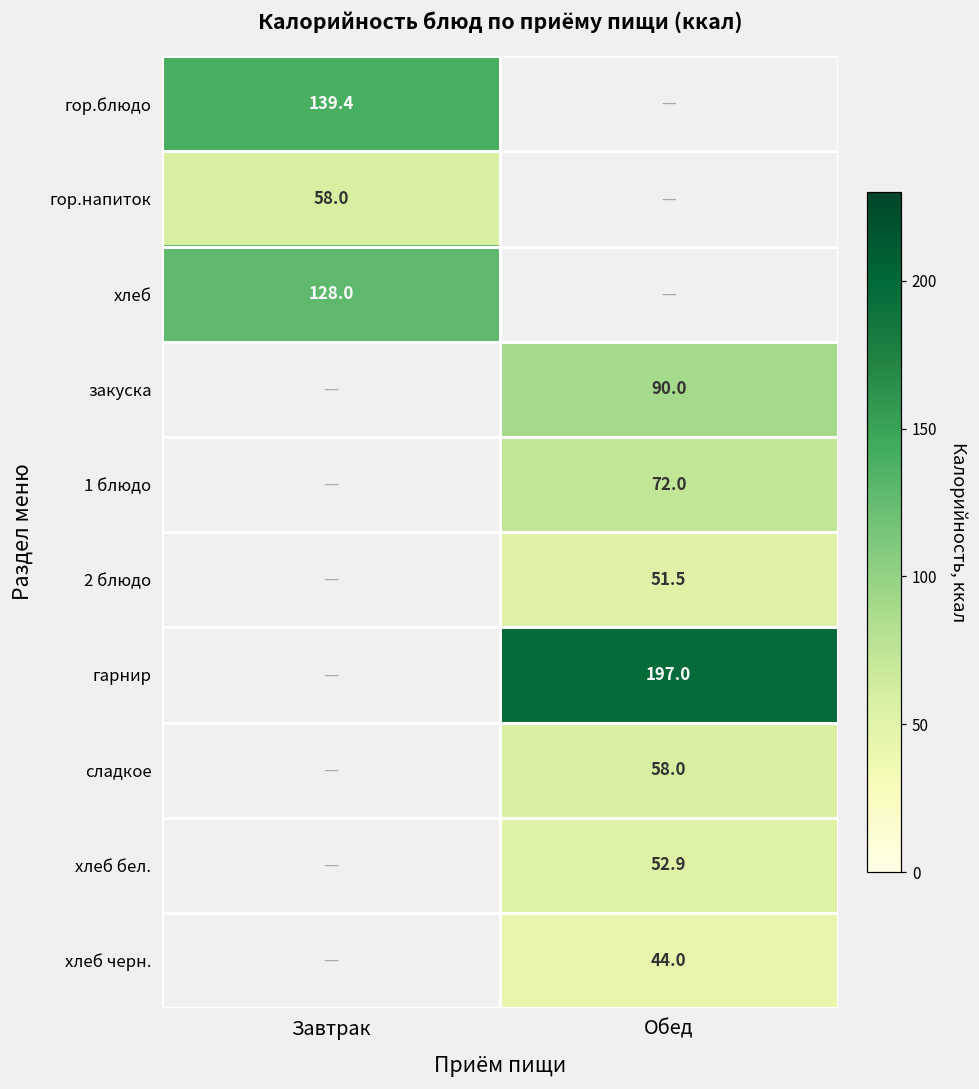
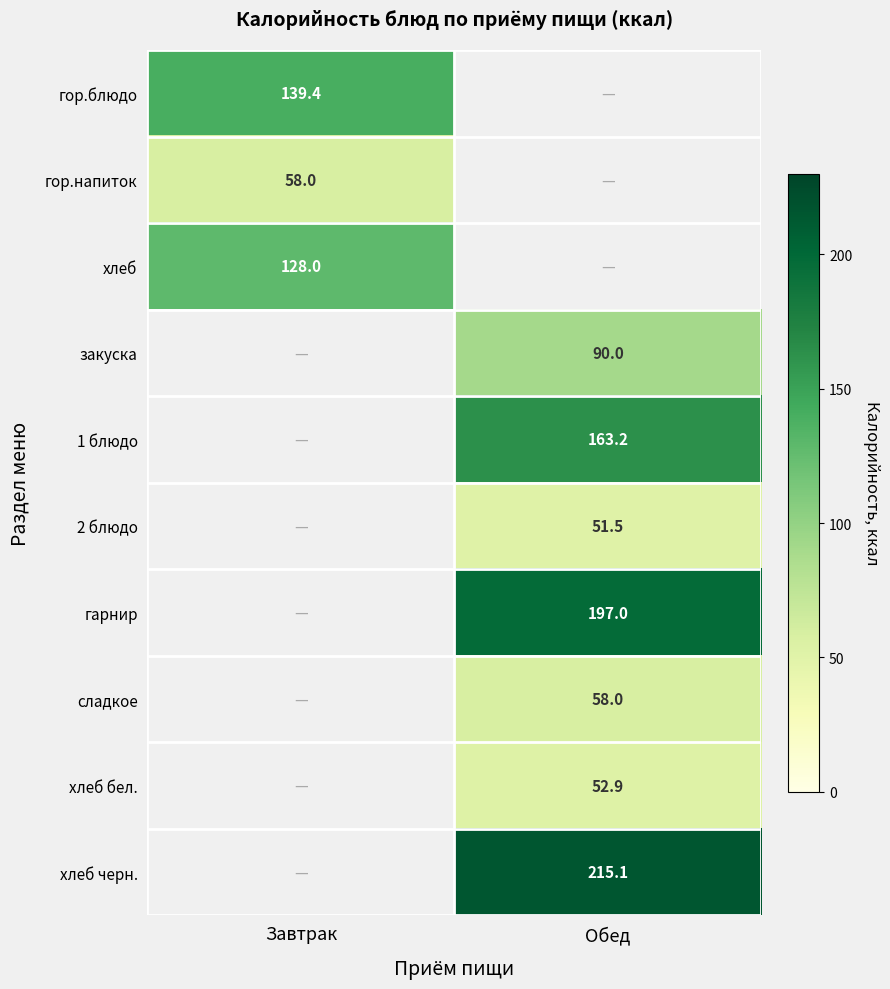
  {
    "гор.блюдо": {
      "Завтрак": 139.4
    },
    "гор.напиток": {
      "Завтрак": 58.0
    },
    "хлеб": {
      "Завтрак": 128.0
    },
    "закуска": {
      "Обед": 90.0
    },
    "1 блюдо": {
-     "Обед": 72.0
+     "Обед": 163.2
    },
    "2 блюдо": {
      "Обед": 51.5
    },
    "гарнир": {
      "Обед": 197.0
    },
    "сладкое": {
      "Обед": 58.0
    },
    "хлеб бел.": {
      "Обед": 52.9
    },
    "хлеб черн.": {
-     "Обед": 44.0
+     "Обед": 215.1
    }
  }
